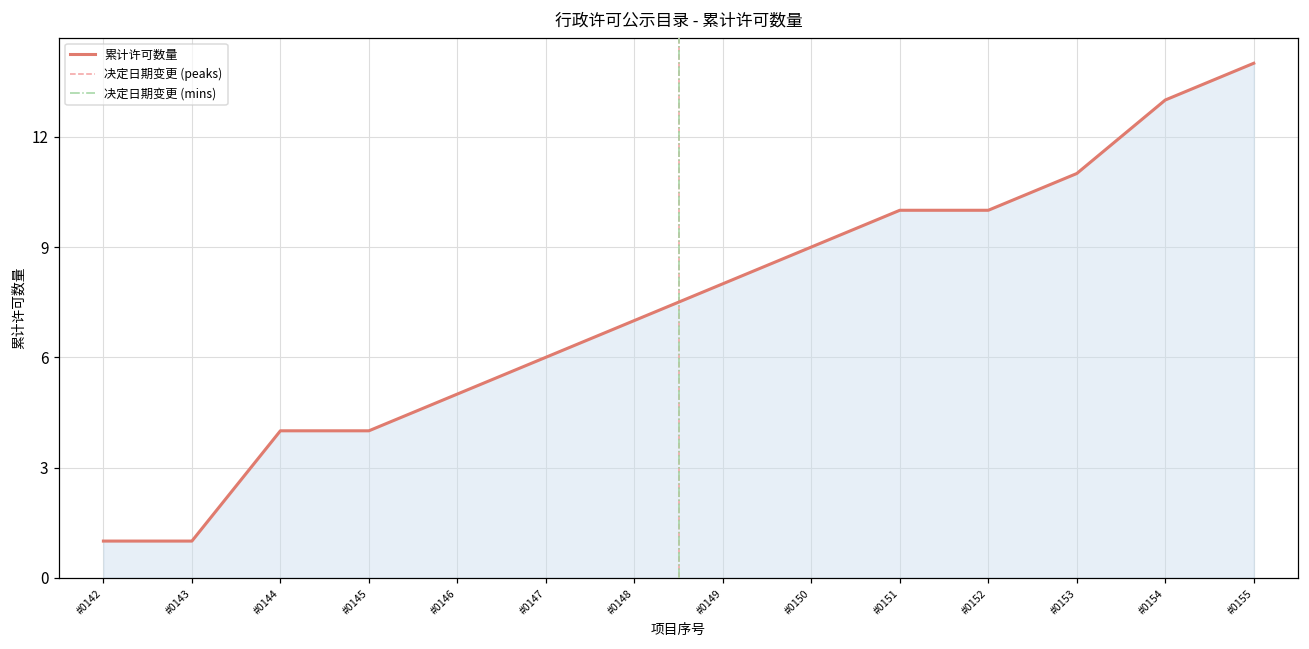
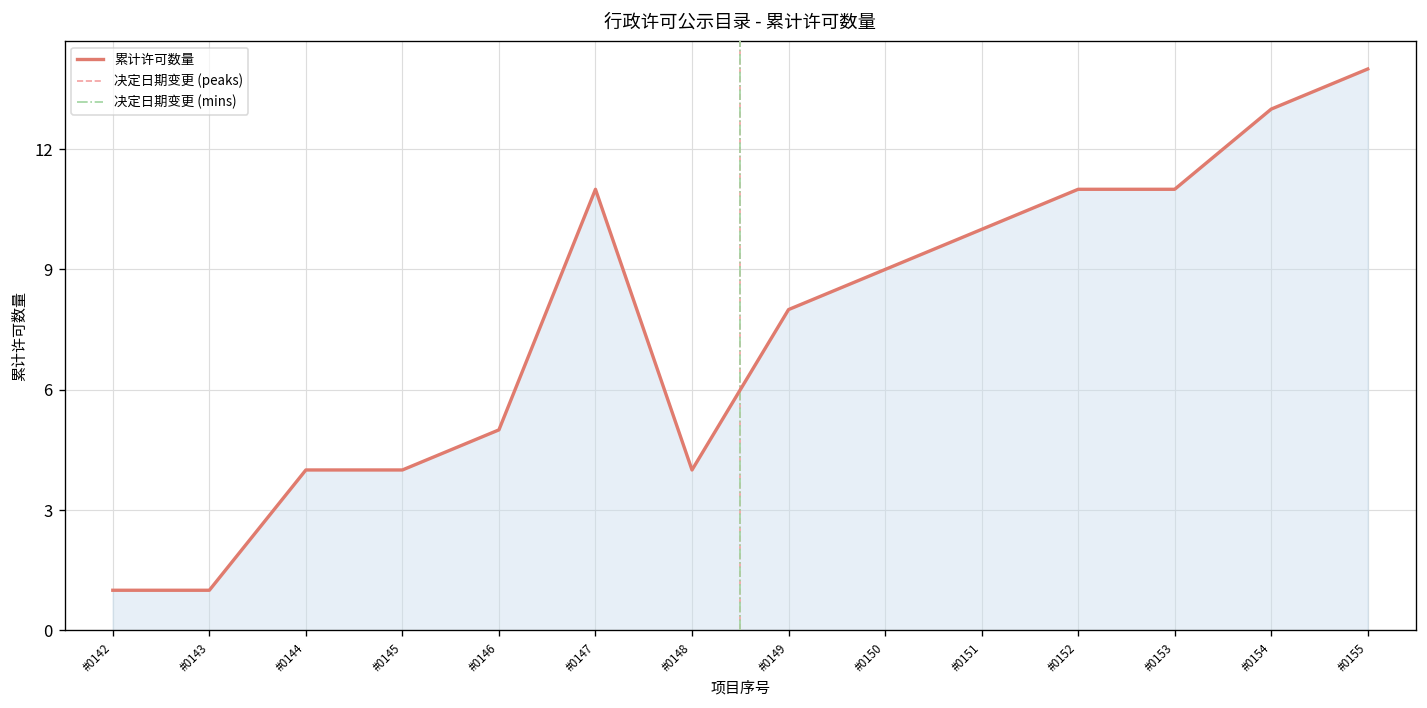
  {
    "#0142": 1,
    "#0143": 1,
    "#0144": 4,
    "#0145": 4,
    "#0146": 5,
-   "#0147": 6,
-   "#0148": 7,
+   "#0147": 11,
+   "#0148": 4,
    "#0149": 8,
    "#0150": 9,
    "#0151": 10,
-   "#0152": 10,
+   "#0152": 11,
    "#0153": 11,
    "#0154": 13,
    "#0155": 14
  }
